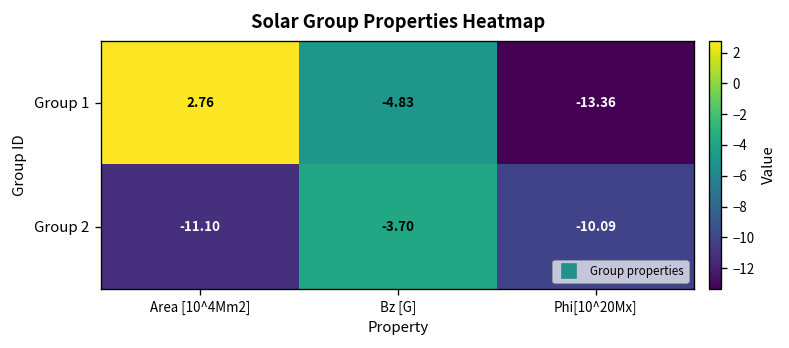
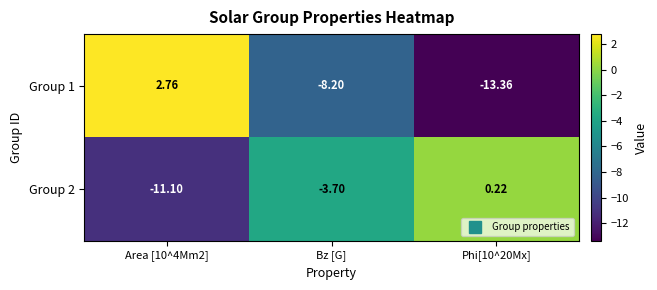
  {
    "Group 1": {
      "Area [10^4Mm2]": 2.76,
-     "Bz [G]": -4.83,
+     "Bz [G]": -8.20,
      "Phi[10^20Mx]": -13.36
    },
    "Group 2": {
      "Area [10^4Mm2]": -11.10,
      "Bz [G]": -3.70,
-     "Phi[10^20Mx]": -10.09
+     "Phi[10^20Mx]": 0.22
    }
  }
